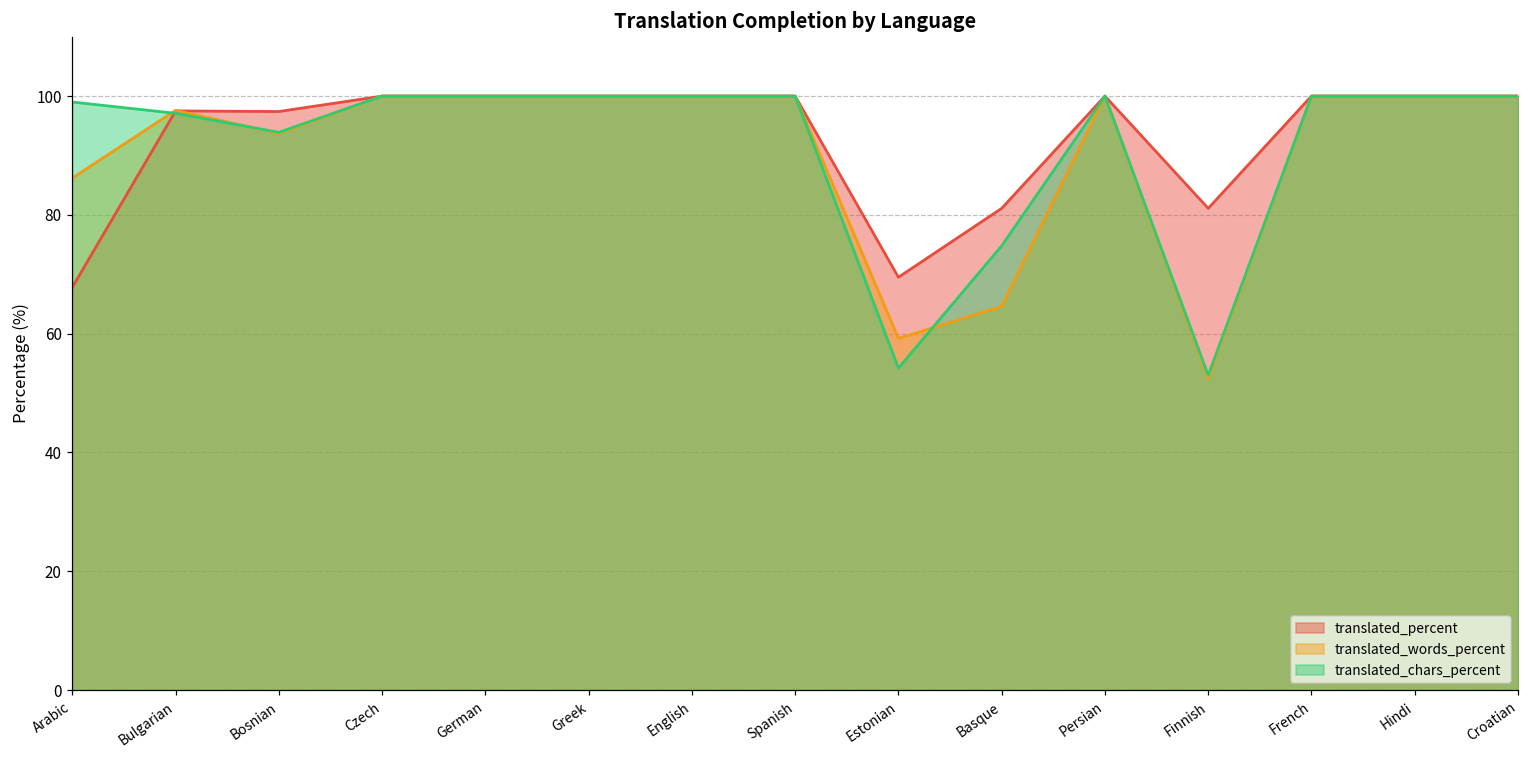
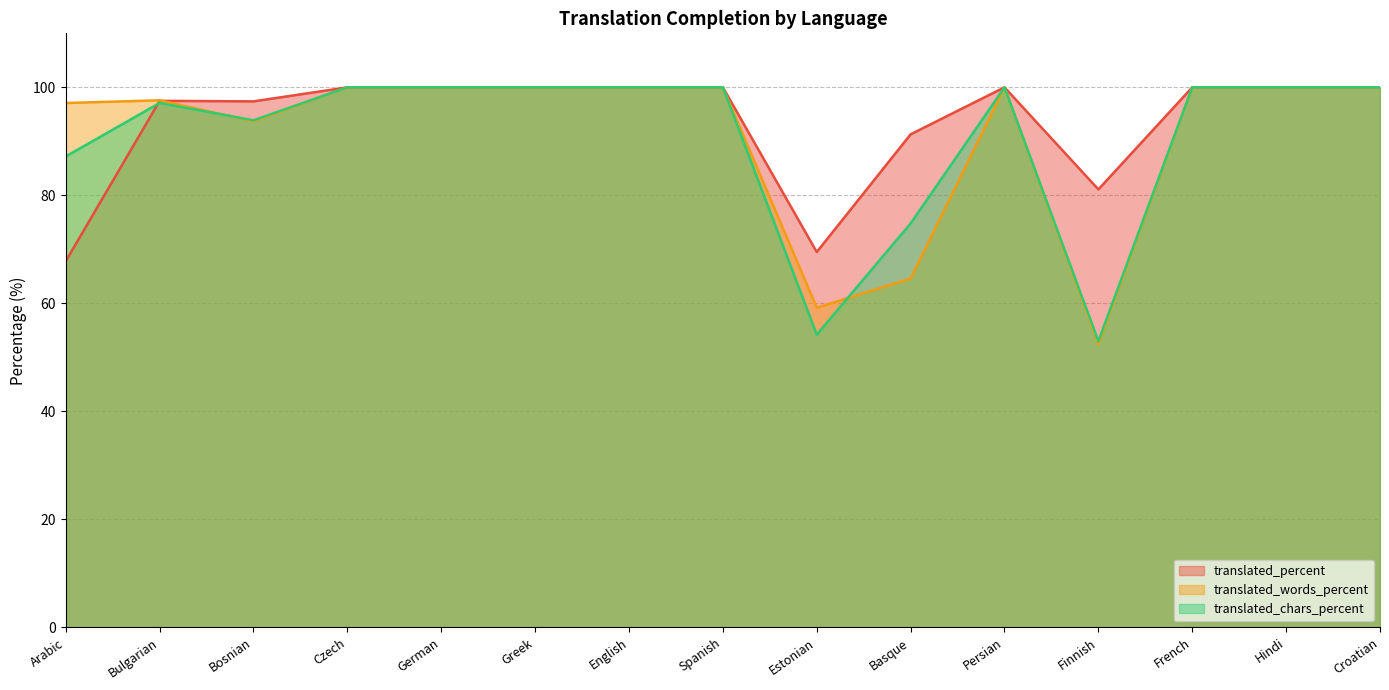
  {
    "translated_percent": {
      "Arabic": 68,
      "Bosnian": 97,
      "Estonian": 70,
-     "Basque": 81,
+     "Basque": 91,
      "Finnish": 81
    },
    "translated_words_percent": {
-     "Arabic": 86,
+     "Arabic": 97,
      "Estonian": 59,
      "Basque": 65,
      "Finnish": 53
    },
    "translated_chars_percent": {
-     "Arabic": 99,
+     "Arabic": 87,
      "Estonian": 54,
      "Basque": 75,
      "Finnish": 53
    }
  }
